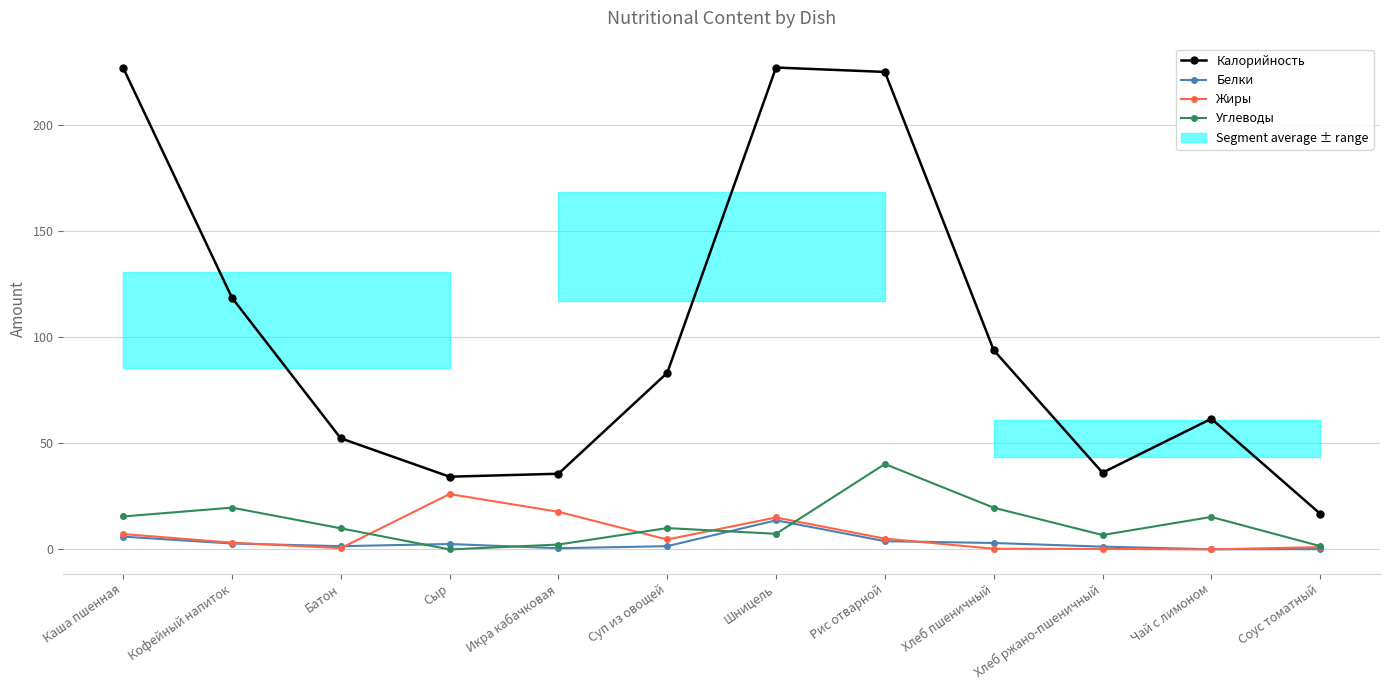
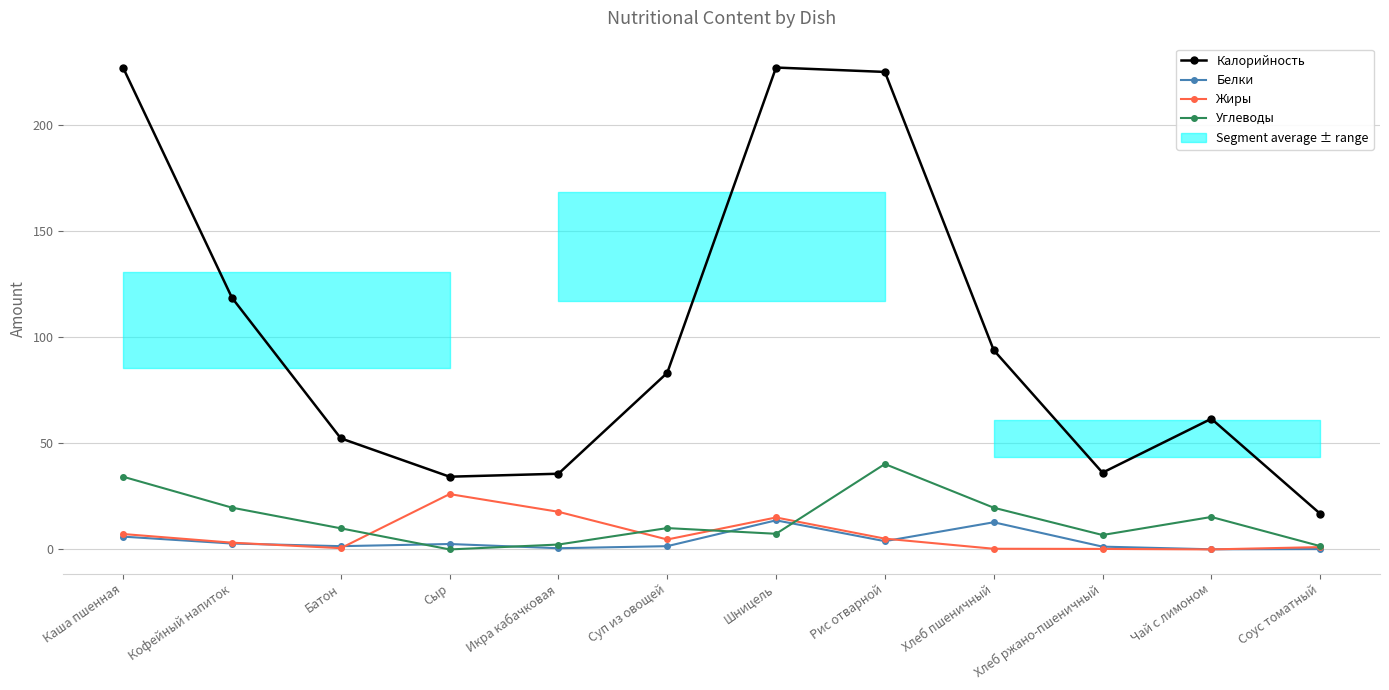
  {
    "Калорийность": {
      "Каша пшенная": 227,
      "Кофейный напиток": 119,
      "Батон": 52,
      "Сыр": 34,
      "Икра кабачковая": 36,
      "Суп из овощей": 83,
      "Шницель": 227,
      "Рис отварной": 225,
      "Хлеб пшеничный": 94,
      "Хлеб ржано-пшеничный": 36,
      "Соус томатный": 17
    },
    "Белки": {
      "Каша пшенная": 6,
      "Сыр": 3,
      "Икра кабачковая": 1,
      "Суп из овощей": 2,
      "Шницель": 14,
      "Рис отварной": 4,
-     "Хлеб пшеничный": 3
+     "Хлеб пшеничный": 13
    },
    "Жиры": {
      "Каша пшенная": 7,
      "Сыр": 26,
      "Икра кабачковая": 18,
      "Суп из овощей": 5,
      "Шницель": 15,
      "Рис отварной": 5,
      "Хлеб пшеничный": 0
    },
    "Углеводы": {
-     "Каша пшенная": 16,
+     "Каша пшенная": 34,
      "Кофейный напиток": 20,
      "Батон": 10,
      "Сыр": 0,
      "Икра кабачковая": 2,
      "Суп из овощей": 10,
      "Шницель": 7,
      "Рис отварной": 40,
      "Хлеб пшеничный": 20,
      "Хлеб ржано-пшеничный": 7,
      "Чай с лимоном": 15
    }
  }
